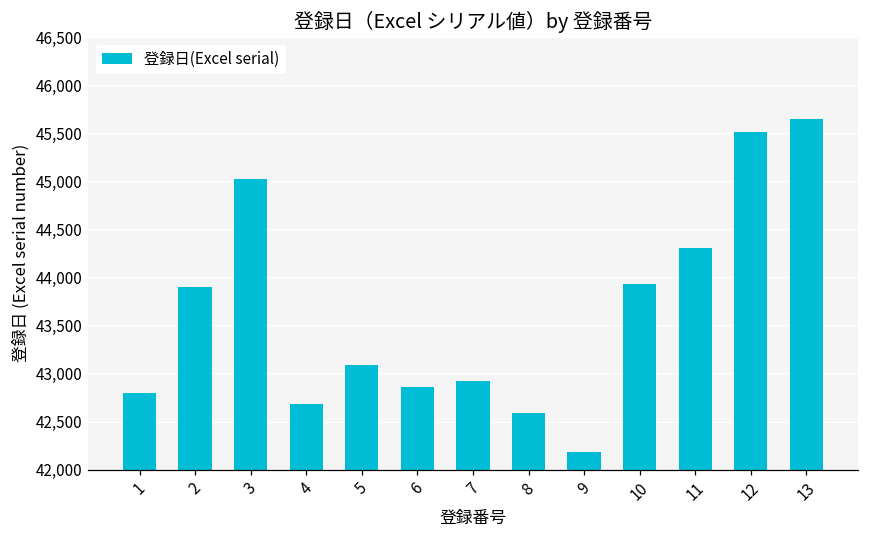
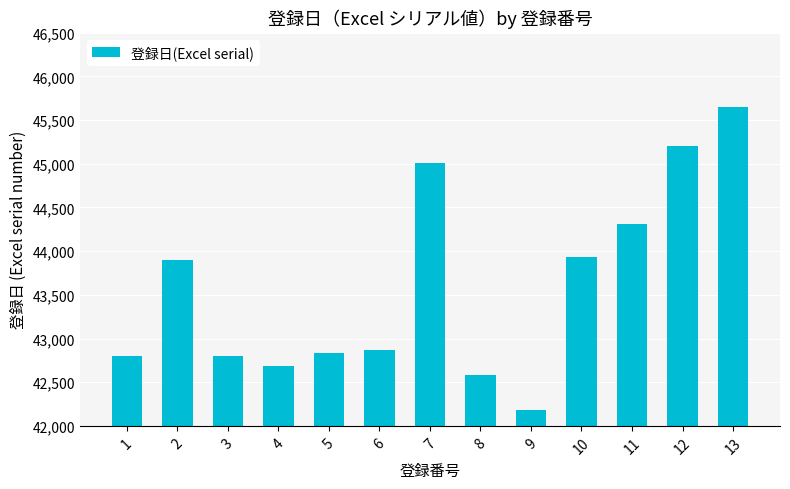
  {
    "1": "42,800",
    "2": "43,900",
-   "3": "45,000",
+   "3": "42,800",
    "4": "42,700",
-   "5": "43,100",
+   "5": "42,800",
    "6": "42,900",
-   "7": "42,900",
+   "7": "45,000",
    "8": "42,600",
    "9": "42,200",
    "10": "43,900",
    "11": "44,300",
-   "12": "45,500",
+   "12": "45,200",
    "13": "45,600"
  }
